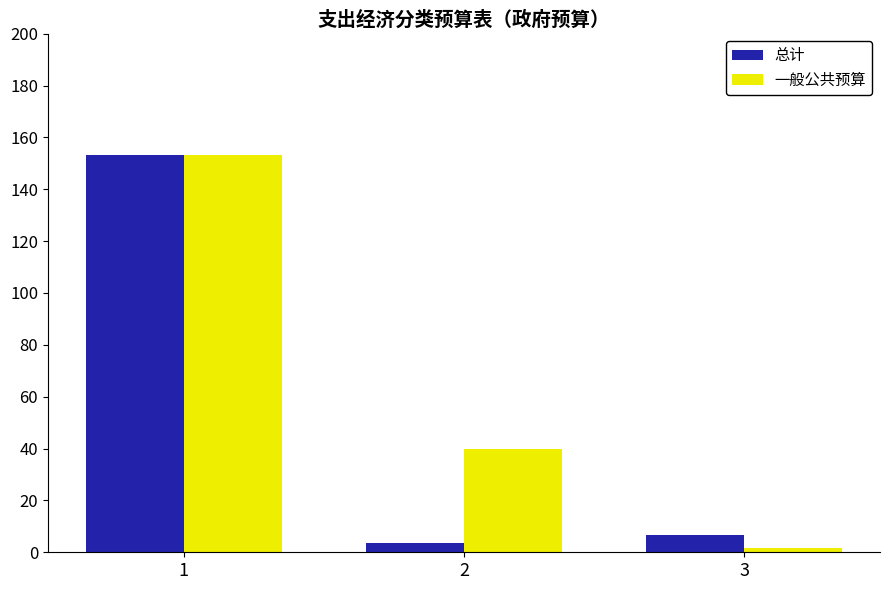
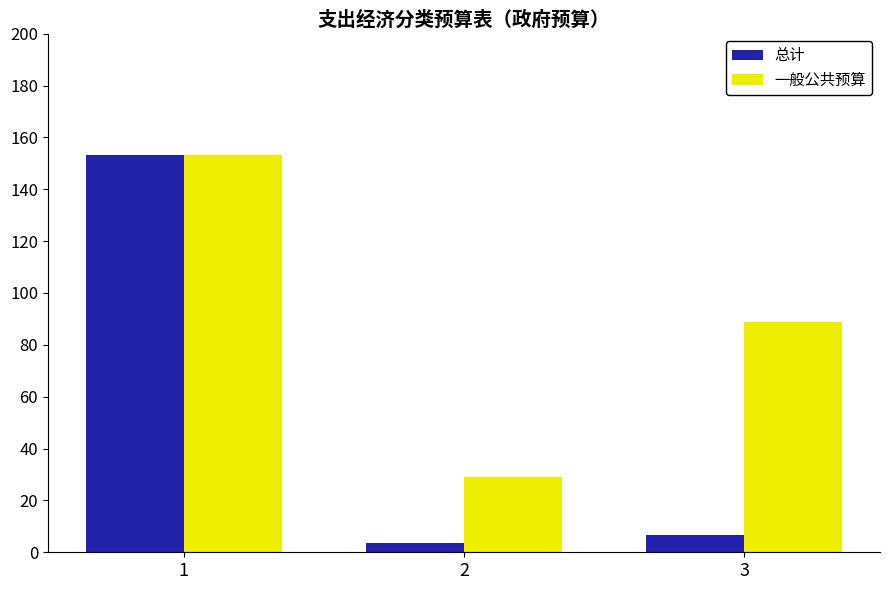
  {
    "总计": {
      "1": 153,
      "2": 4,
      "3": 7
    },
    "一般公共预算": {
      "1": 153,
-     "2": 40,
-     "3": 2
+     "2": 29,
+     "3": 89
    }
  }
